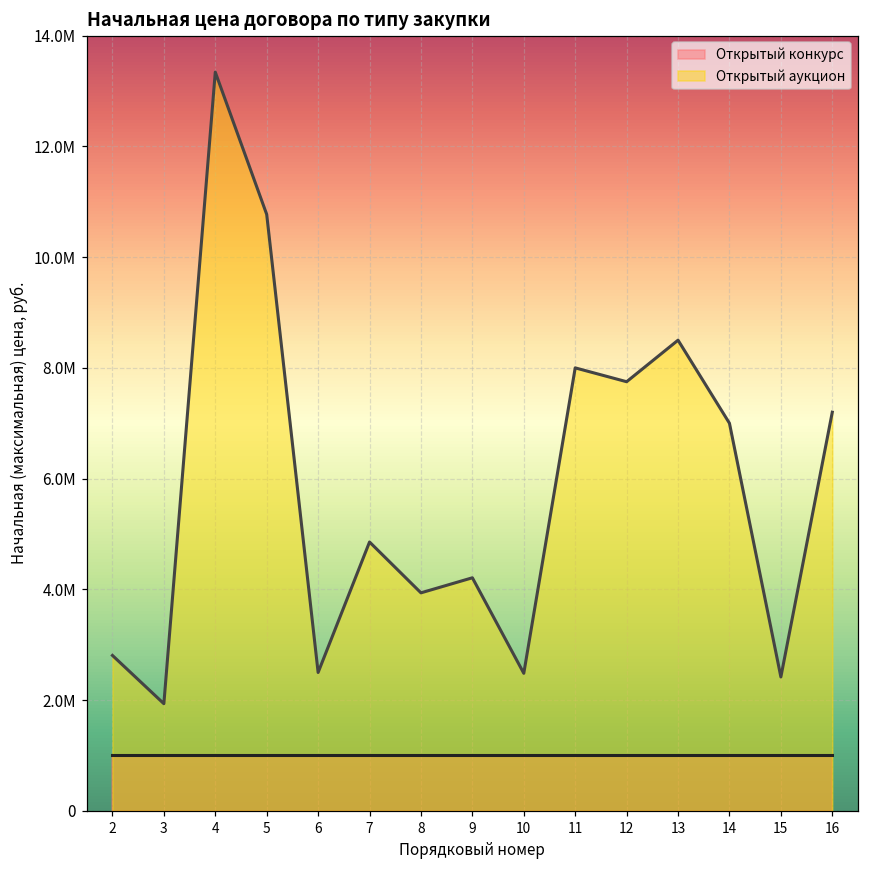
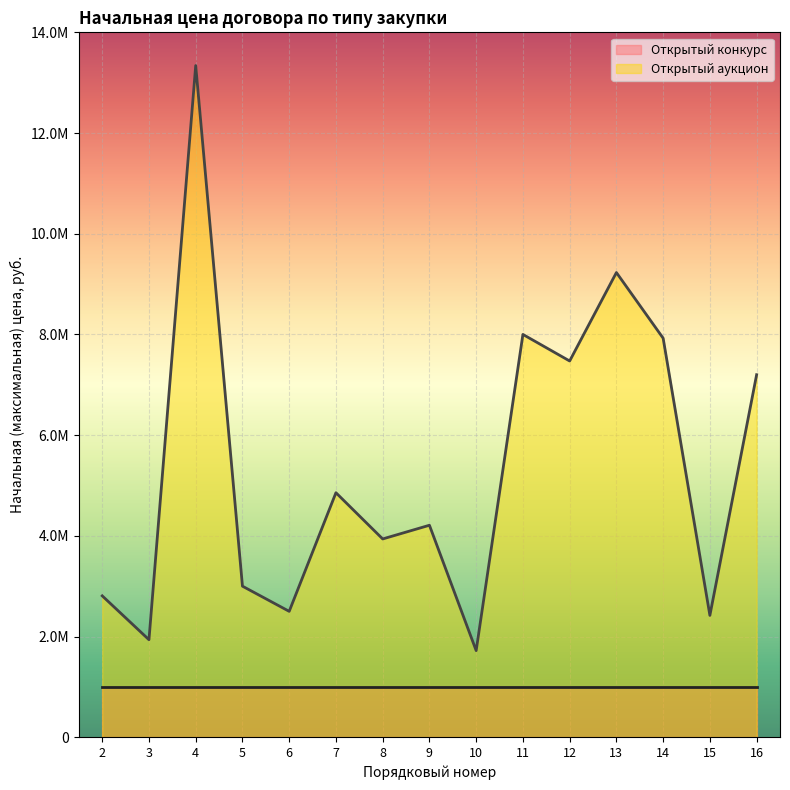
  {
    "Открытый конкурс": {
      "2": "1.0М",
      "3": "1.0М",
      "4": "1.0М",
      "5": "1.0М",
      "6": "1.0М",
      "7": "1.0М",
      "8": "1.0М",
      "9": "1.0М",
      "10": "1.0М",
      "11": "1.0М",
      "12": "1.0М",
      "13": "1.0М",
      "14": "1.0М",
      "15": "1.0М",
      "16": "1.0М"
    },
    "Открытый аукцион": {
      "2": "2.8М",
      "3": "1.9М",
      "4": "13.3М",
-     "5": "10.8М",
+     "5": "3.0М",
      "6": "2.5М",
      "7": "4.9М",
      "8": "3.9М",
      "9": "4.2М",
-     "10": "2.5М",
+     "10": "1.7М",
      "11": "8.0М",
-     "12": "7.8М",
-     "13": "8.5М",
-     "14": "7.0М",
+     "12": "7.5М",
+     "13": "9.2М",
+     "14": "7.9М",
      "15": "2.4М",
      "16": "7.2М"
    }
  }
